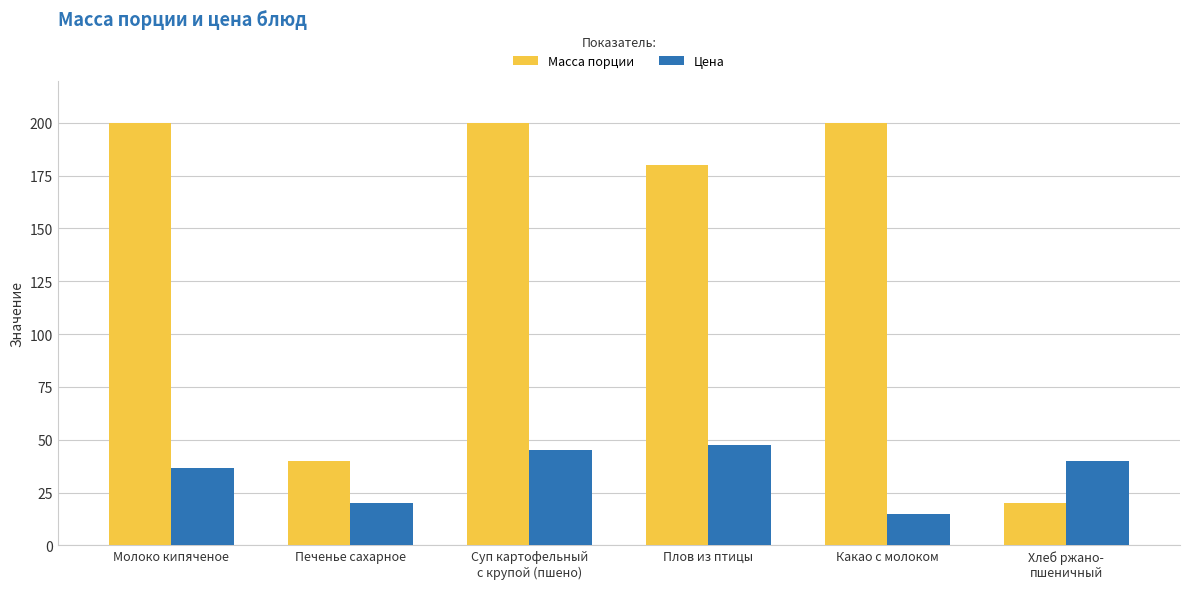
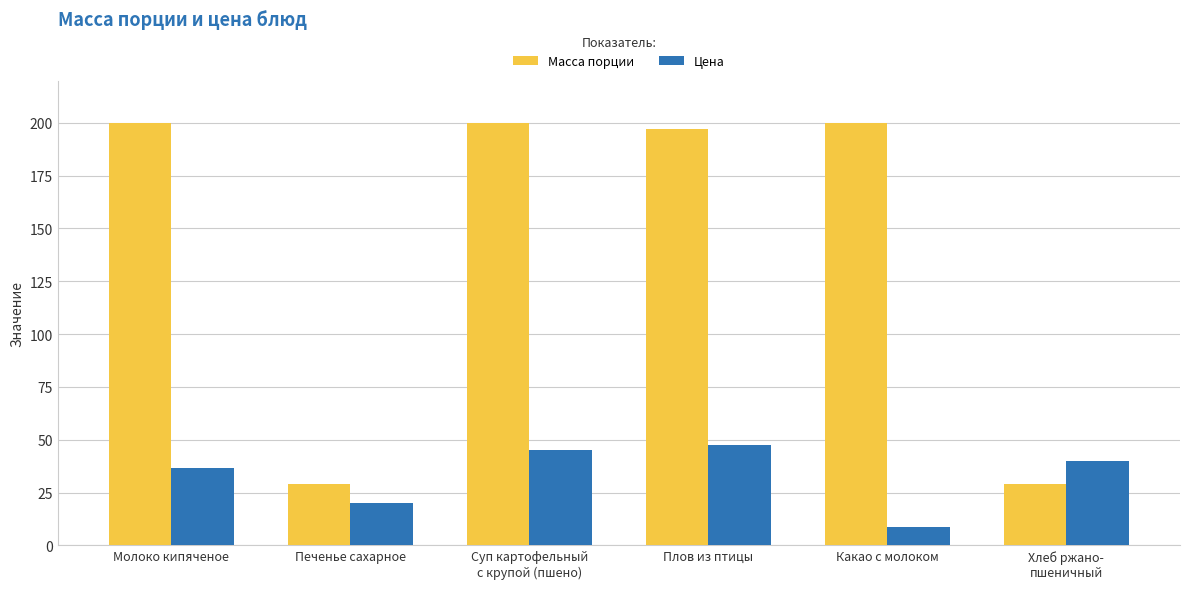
  {
    "Масса порции": {
      "Молоко кипяченое": 200,
-     "Печенье сахарное": 40,
+     "Печенье сахарное": 29,
      "Суп картофельный с крупой (пшено)": 200,
-     "Плов из птицы": 180,
+     "Плов из птицы": 197,
      "Какао с молоком": 200,
-     "Хлеб ржано- пшеничный": 20
+     "Хлеб ржано- пшеничный": 29
    },
    "Цена": {
      "Молоко кипяченое": 37,
      "Печенье сахарное": 20,
      "Суп картофельный с крупой (пшено)": 45,
      "Плов из птицы": 48,
-     "Какао с молоком": 15,
+     "Какао с молоком": 9,
      "Хлеб ржано- пшеничный": 40
    }
  }
